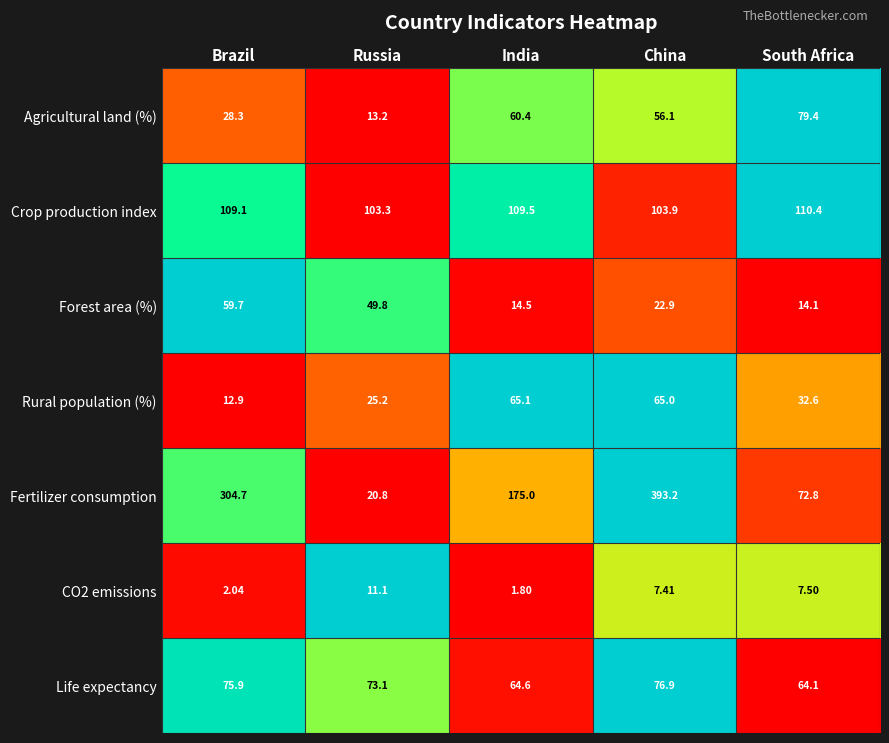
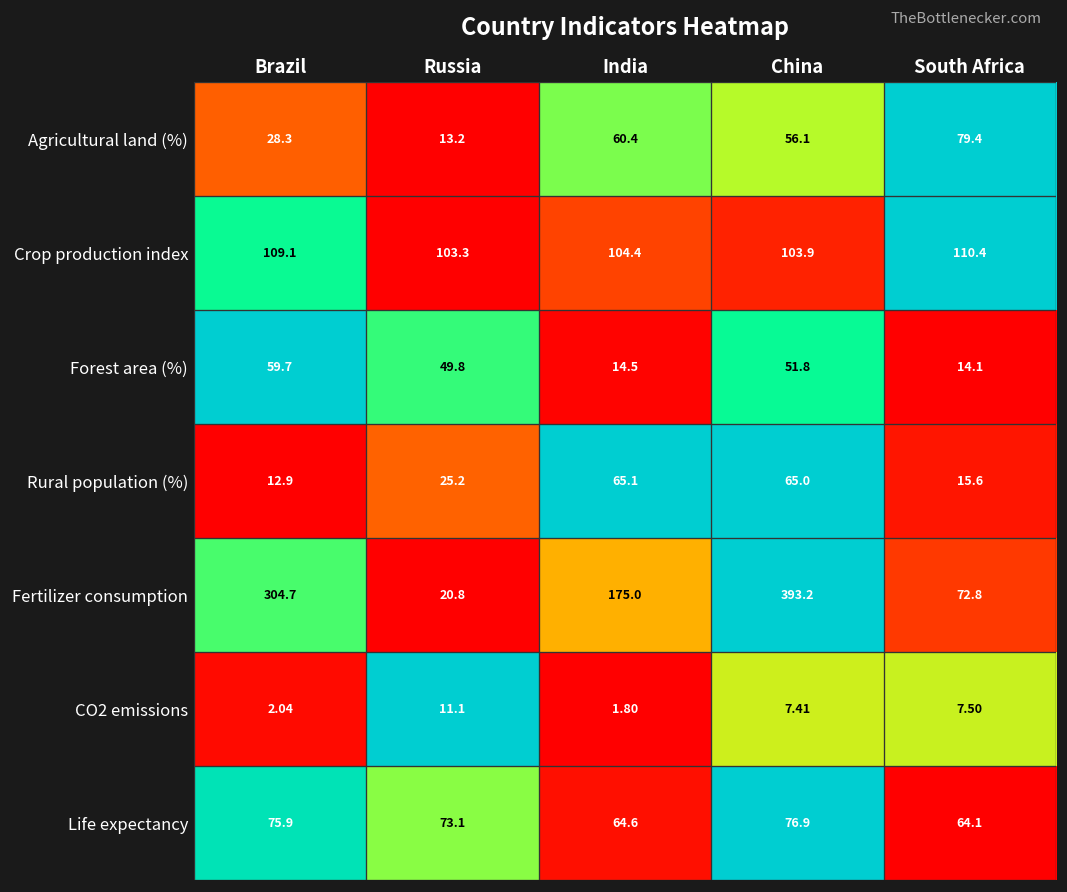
  {
    "Agricultural land (%)": {
      "Brazil": 28.3,
      "Russia": 13.2,
      "India": 60.4,
      "China": 56.1,
      "South Africa": 79.4
    },
    "Crop production index": {
      "Brazil": 109.1,
      "Russia": 103.3,
-     "India": 109.5,
+     "India": 104.4,
      "China": 103.9,
      "South Africa": 110.4
    },
    "Forest area (%)": {
      "Brazil": 59.7,
      "Russia": 49.8,
      "India": 14.5,
-     "China": 22.9,
+     "China": 51.8,
      "South Africa": 14.1
    },
    "Rural population (%)": {
      "Brazil": 12.9,
      "Russia": 25.2,
      "India": 65.1,
      "China": 65.0,
-     "South Africa": 32.6
+     "South Africa": 15.6
    },
    "Fertilizer consumption": {
      "Brazil": 304.7,
      "Russia": 20.8,
      "India": 175.0,
      "China": 393.2,
      "South Africa": 72.8
    },
    "CO2 emissions": {
      "Brazil": 2.04,
      "Russia": 11.1,
      "India": 1.80,
      "China": 7.41,
      "South Africa": 7.50
    },
    "Life expectancy": {
      "Brazil": 75.9,
      "Russia": 73.1,
      "India": 64.6,
      "China": 76.9,
      "South Africa": 64.1
    }
  }
